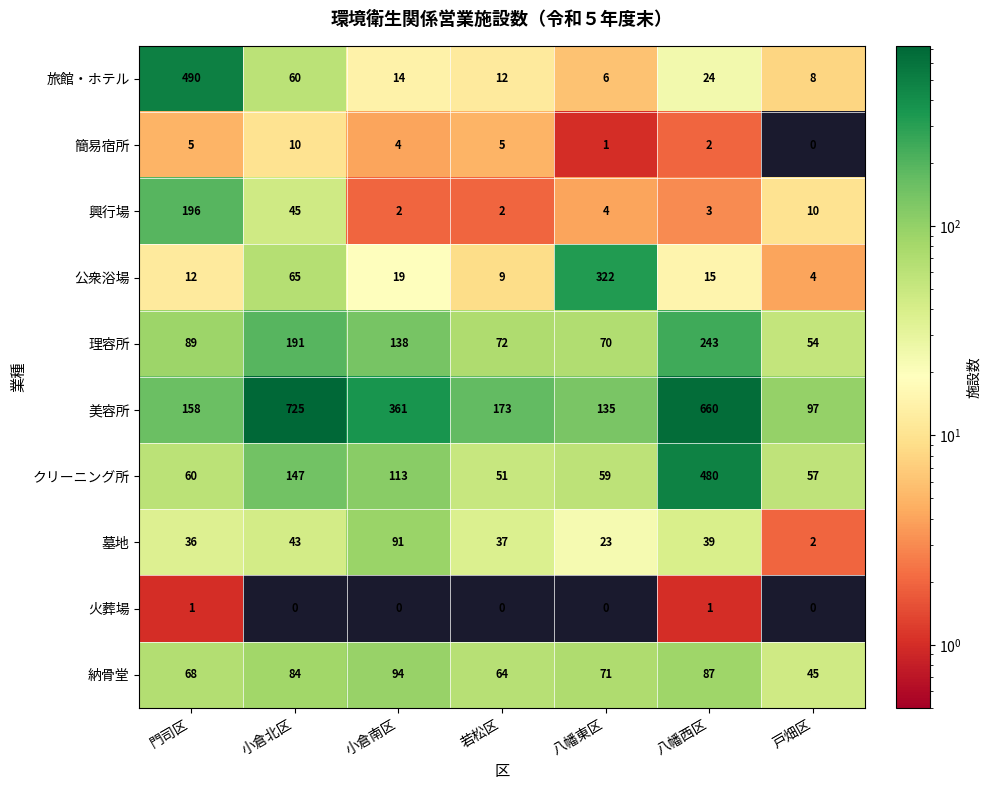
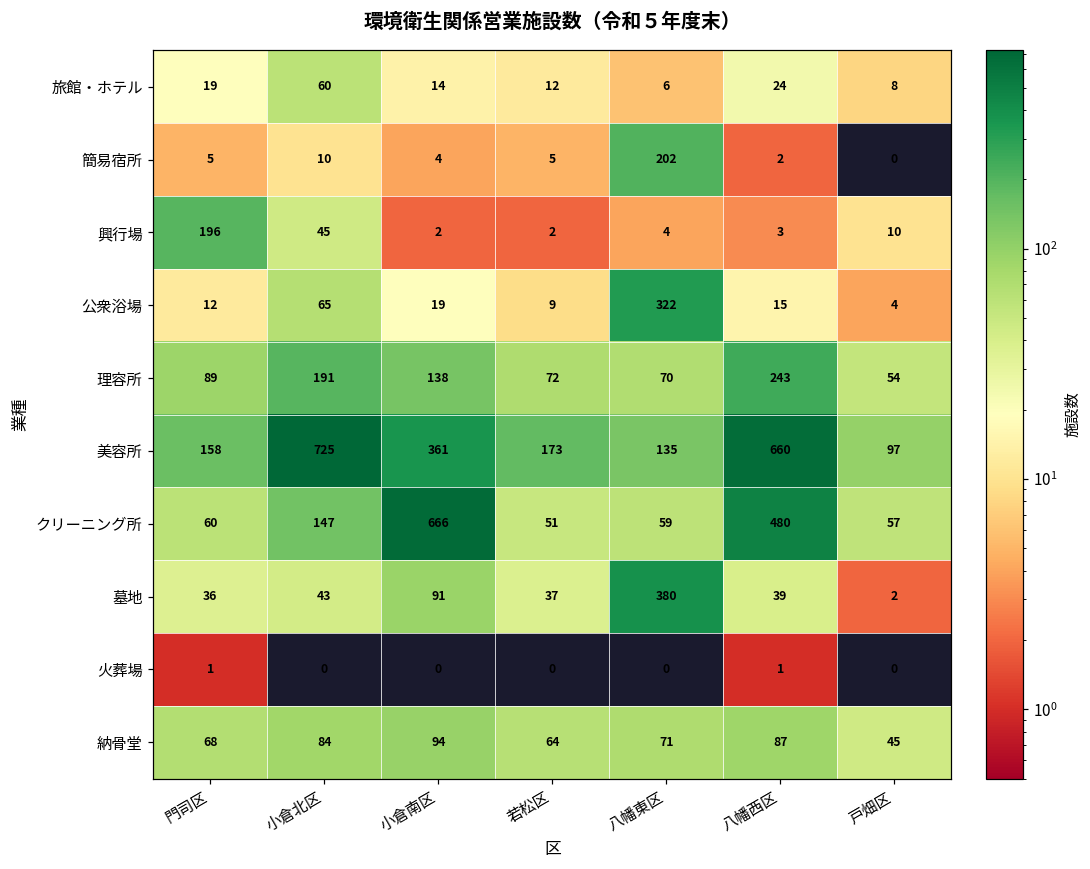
  {
    "旅館・ホテル": {
-     "門司区": 490,
+     "門司区": 19,
      "小倉北区": 60,
      "小倉南区": 14,
      "若松区": 12,
      "八幡東区": 6,
      "八幡西区": 24,
      "戸畑区": 8
    },
    "簡易宿所": {
      "門司区": 5,
      "小倉北区": 10,
      "小倉南区": 4,
      "若松区": 5,
-     "八幡東区": 1,
+     "八幡東区": 202,
      "八幡西区": 2
    },
    "興行場": {
      "門司区": 196,
      "小倉北区": 45,
      "小倉南区": 2,
      "若松区": 2,
      "八幡東区": 4,
      "八幡西区": 3,
      "戸畑区": 10
    },
    "公衆浴場": {
      "門司区": 12,
      "小倉北区": 65,
      "小倉南区": 19,
      "若松区": 9,
      "八幡東区": 322,
      "八幡西区": 15,
      "戸畑区": 4
    },
    "理容所": {
      "門司区": 89,
      "小倉北区": 191,
      "小倉南区": 138,
      "若松区": 72,
      "八幡東区": 70,
      "八幡西区": 243,
      "戸畑区": 54
    },
    "美容所": {
      "門司区": 158,
      "小倉北区": 725,
      "小倉南区": 361,
      "若松区": 173,
      "八幡東区": 135,
      "八幡西区": 660,
      "戸畑区": 97
    },
    "クリーニング所": {
      "門司区": 60,
      "小倉北区": 147,
-     "小倉南区": 113,
+     "小倉南区": 666,
      "若松区": 51,
      "八幡東区": 59,
      "八幡西区": 480,
      "戸畑区": 57
    },
    "墓地": {
      "門司区": 36,
      "小倉北区": 43,
      "小倉南区": 91,
      "若松区": 37,
-     "八幡東区": 23,
+     "八幡東区": 380,
      "八幡西区": 39,
      "戸畑区": 2
    },
    "火葬場": {
      "門司区": 1,
      "八幡西区": 1
    },
    "納骨堂": {
      "門司区": 68,
      "小倉北区": 84,
      "小倉南区": 94,
      "若松区": 64,
      "八幡東区": 71,
      "八幡西区": 87,
      "戸畑区": 45
    }
  }
